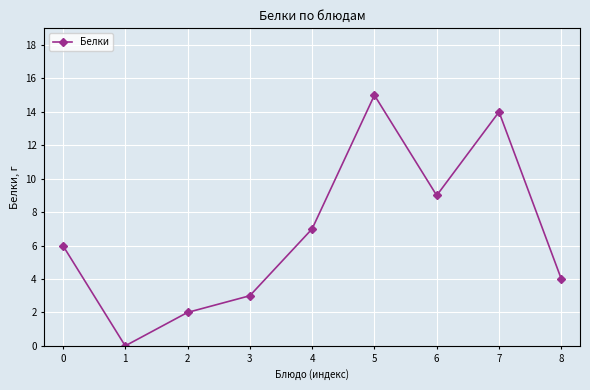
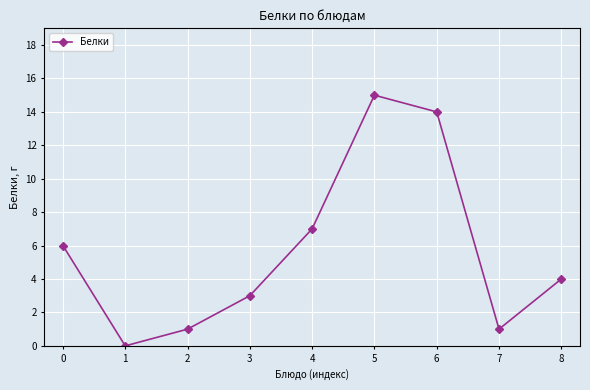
  {
    "0": 6,
    "1": 0,
-   "2": 2,
+   "2": 1,
    "3": 3,
    "4": 7,
    "5": 15,
-   "6": 9,
-   "7": 14,
+   "6": 14,
+   "7": 1,
    "8": 4
  }
